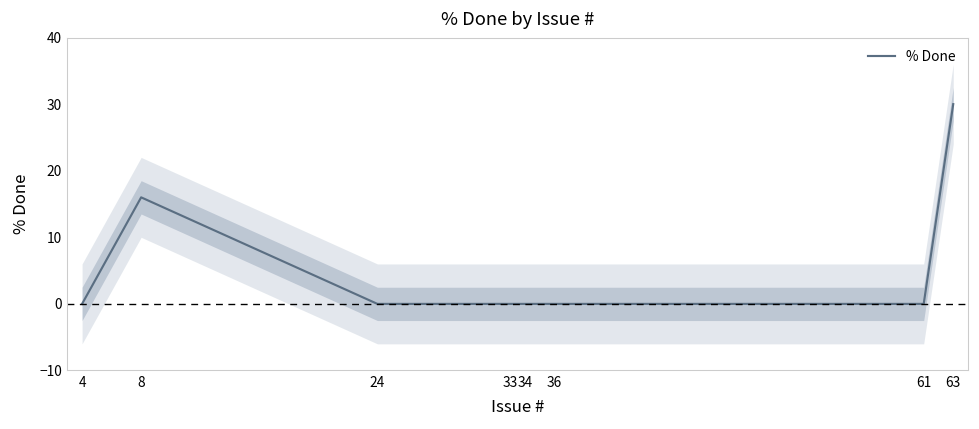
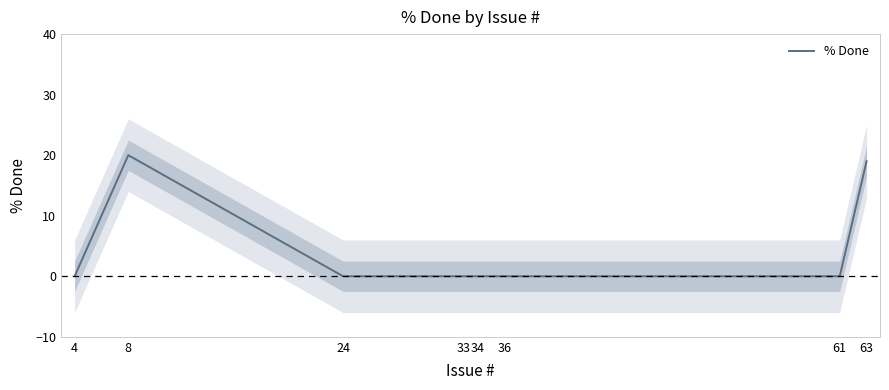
  {
    "% Done": {
      "4": 0,
-     "8": 16,
+     "8": 20,
      "24": 0,
      "33": 0,
      "34": 0,
      "36": 0,
      "61": 0,
-     "63": 30
+     "63": 19
    }
  }
